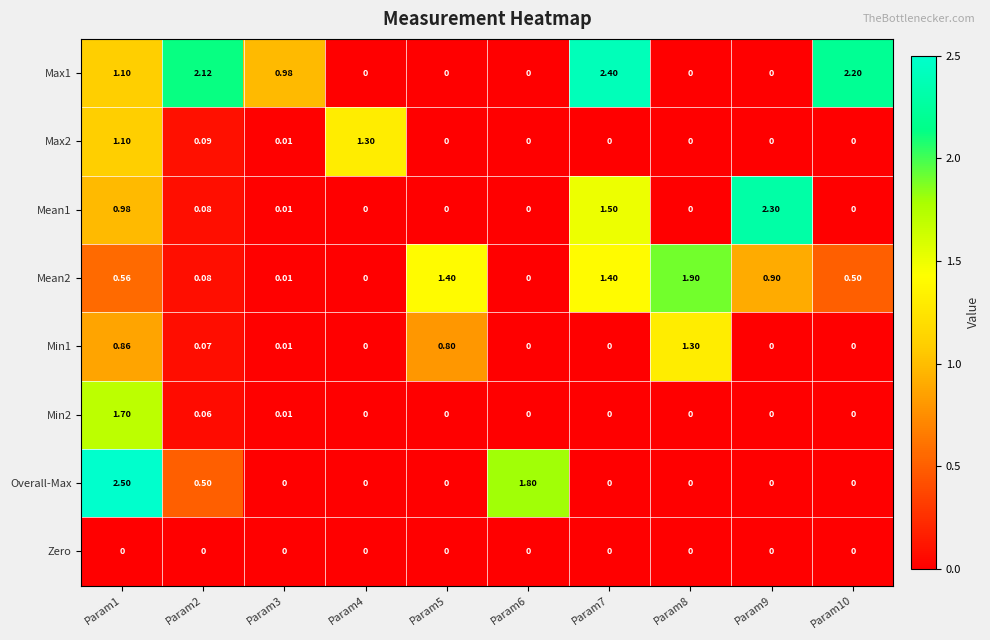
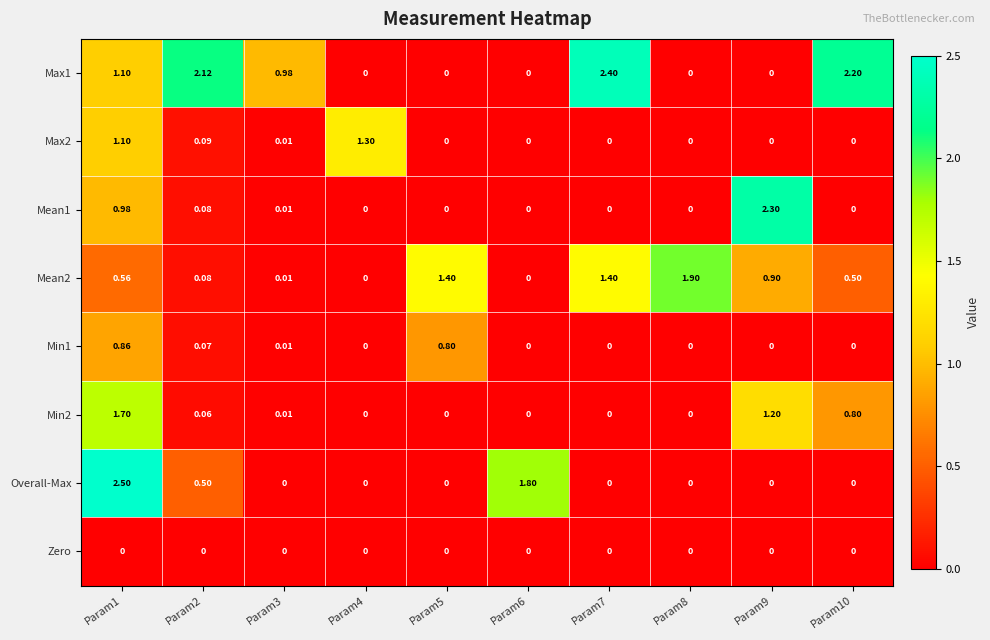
  {
    "Max1": {
      "Param1": 1.10,
      "Param2": 2.12,
      "Param3": 0.98,
      "Param4": 0,
      "Param5": 0,
      "Param6": 0,
      "Param7": 2.40,
      "Param8": 0,
      "Param9": 0,
      "Param10": 2.20
    },
    "Max2": {
      "Param1": 1.10,
      "Param2": 0.09,
      "Param3": 0.01,
      "Param4": 1.30,
      "Param5": 0,
      "Param6": 0,
      "Param7": 0,
      "Param8": 0,
      "Param9": 0,
      "Param10": 0
    },
    "Mean1": {
      "Param1": 0.98,
      "Param2": 0.08,
      "Param3": 0.01,
      "Param4": 0,
      "Param5": 0,
      "Param6": 0,
-     "Param7": 1.50,
+     "Param7": 0,
      "Param8": 0,
      "Param9": 2.30,
      "Param10": 0
    },
    "Mean2": {
      "Param1": 0.56,
      "Param2": 0.08,
      "Param3": 0.01,
      "Param4": 0,
      "Param5": 1.40,
      "Param6": 0,
      "Param7": 1.40,
      "Param8": 1.90,
      "Param9": 0.90,
      "Param10": 0.50
    },
    "Min1": {
      "Param1": 0.86,
      "Param2": 0.07,
      "Param3": 0.01,
      "Param4": 0,
      "Param5": 0.80,
      "Param6": 0,
      "Param7": 0,
-     "Param8": 1.30,
+     "Param8": 0,
      "Param9": 0,
      "Param10": 0
    },
    "Min2": {
      "Param1": 1.70,
      "Param2": 0.06,
      "Param3": 0.01,
      "Param4": 0,
      "Param5": 0,
      "Param6": 0,
      "Param7": 0,
      "Param8": 0,
-     "Param9": 0,
-     "Param10": 0
+     "Param9": 1.20,
+     "Param10": 0.80
    },
    "Overall-Max": {
      "Param1": 2.50,
      "Param2": 0.50,
      "Param3": 0,
      "Param4": 0,
      "Param5": 0,
      "Param6": 1.80,
      "Param7": 0,
      "Param8": 0,
      "Param9": 0,
      "Param10": 0
    },
    "Zero": {
      "Param1": 0,
      "Param2": 0,
      "Param3": 0,
      "Param4": 0,
      "Param5": 0,
      "Param6": 0,
      "Param7": 0,
      "Param8": 0,
      "Param9": 0,
      "Param10": 0
    }
  }
